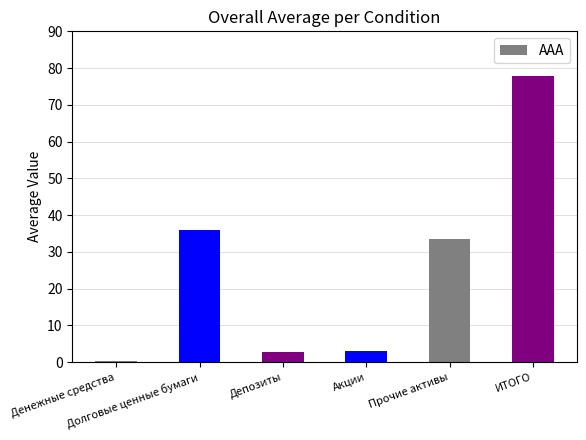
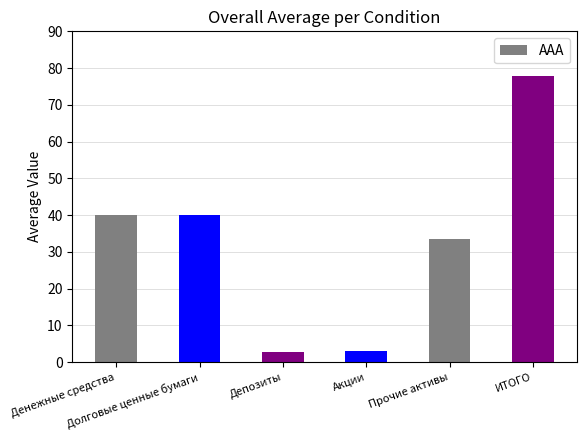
  {
-   "Денежные средства": 0,
-   "Долговые ценные бумаги": 36,
+   "Денежные средства": 40,
+   "Долговые ценные бумаги": 40,
    "Депозиты": 3,
    "Акции": 3,
    "Прочие активы": 33,
    "ИТОГО": 78
  }
